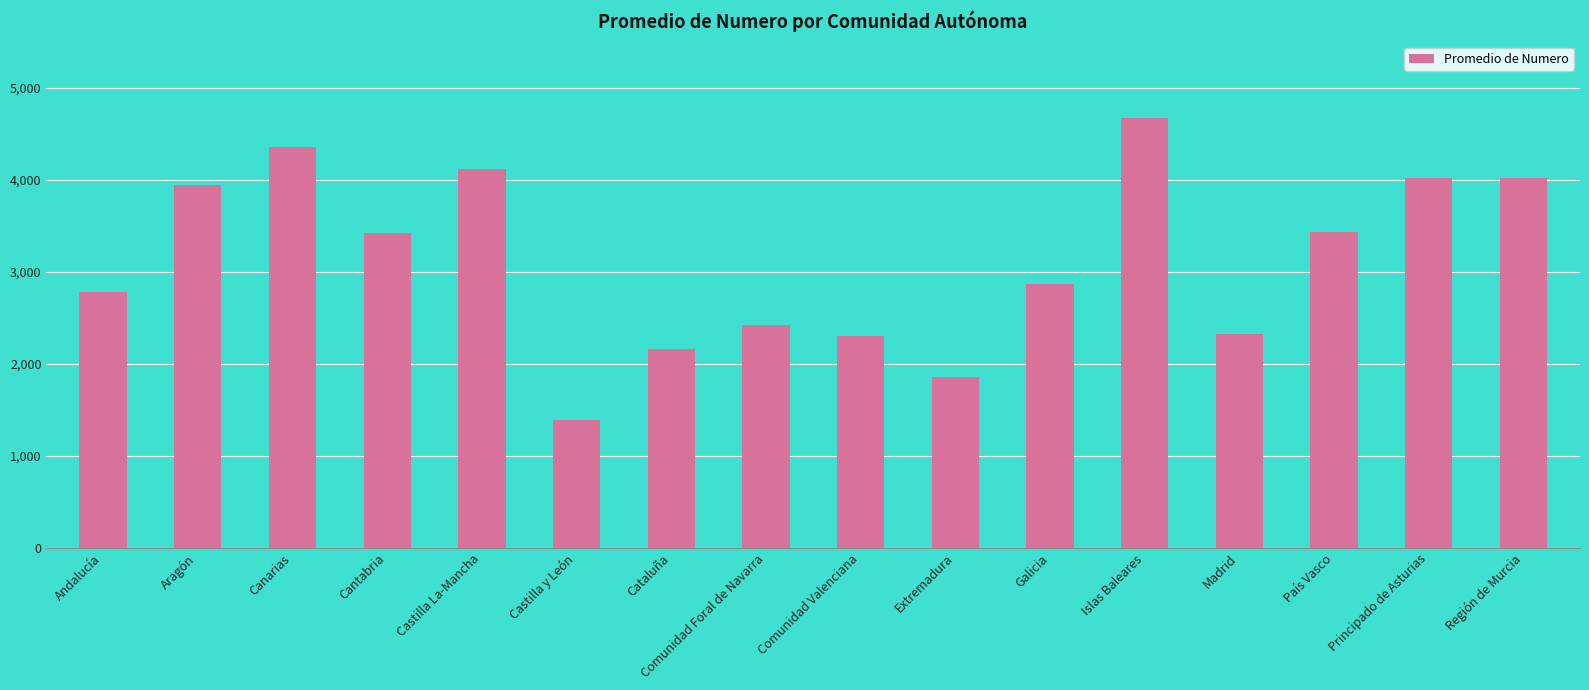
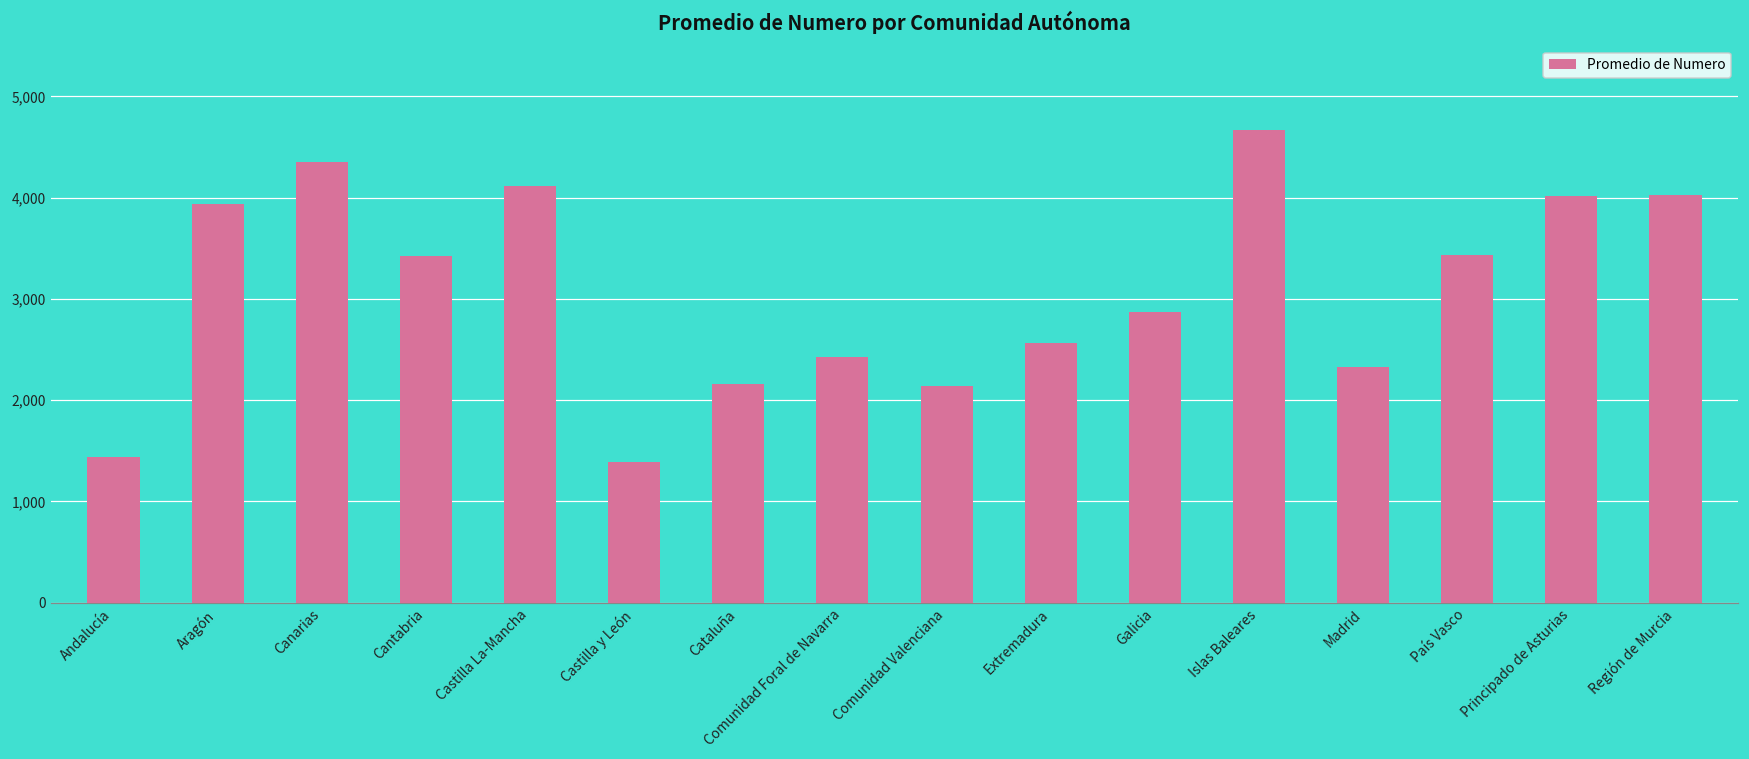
  {
-   "Andalucía": "2,800",
+   "Andalucía": "1,400",
    "Aragón": "3,900",
    "Canarias": "4,400",
    "Cantabria": "3,400",
    "Castilla La-Mancha": "4,100",
    "Castilla y León": "1,400",
    "Cataluña": "2,200",
    "Comunidad Foral de Navarra": "2,400",
-   "Comunidad Valenciana": "2,300",
-   "Extremadura": "1,900",
+   "Comunidad Valenciana": "2,100",
+   "Extremadura": "2,600",
    "Galicia": "2,900",
    "Islas Baleares": "4,700",
    "Madrid": "2,300",
    "País Vasco": "3,400",
    "Principado de Asturias": "4,000",
    "Región de Murcia": "4,000"
  }
